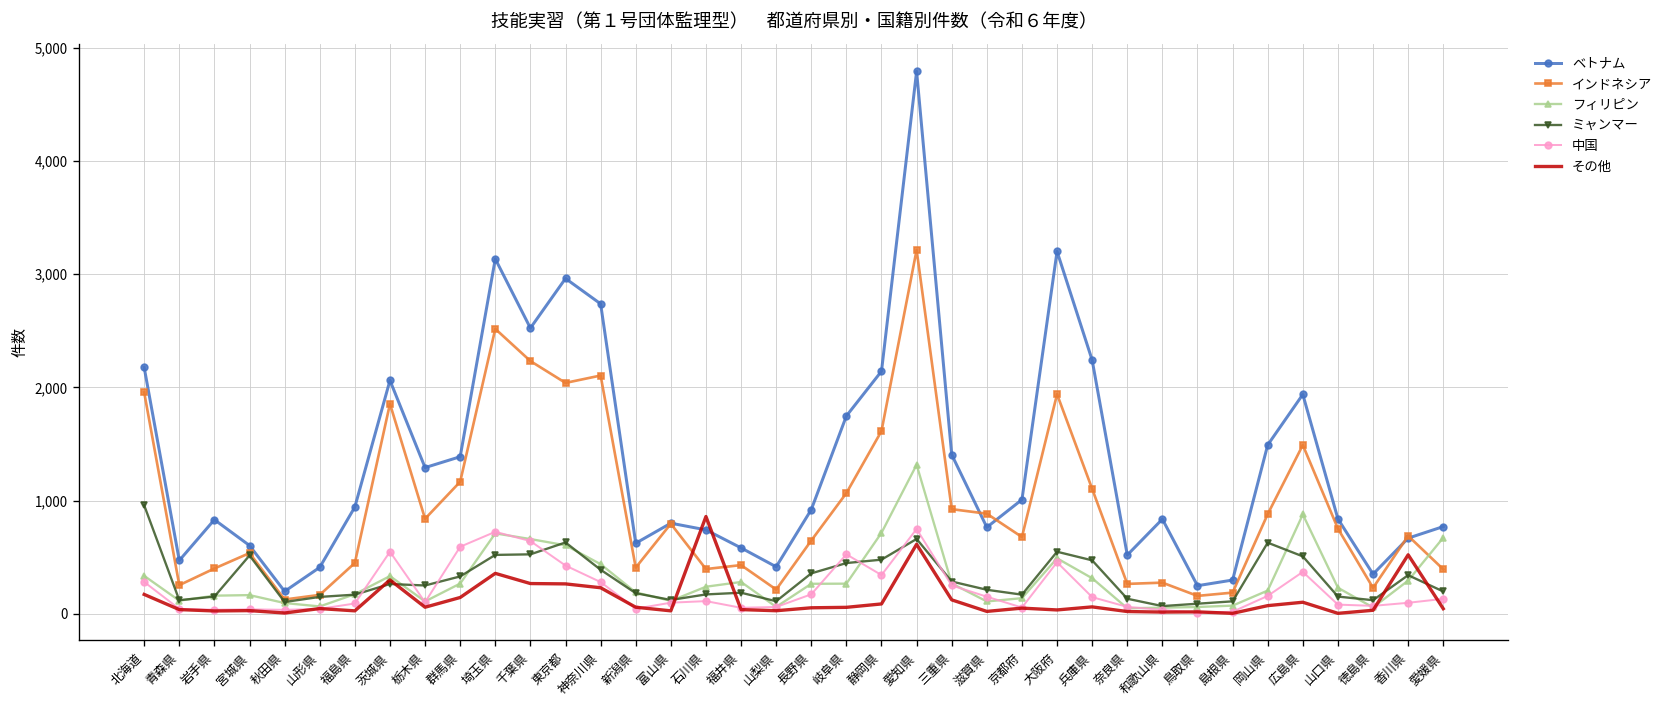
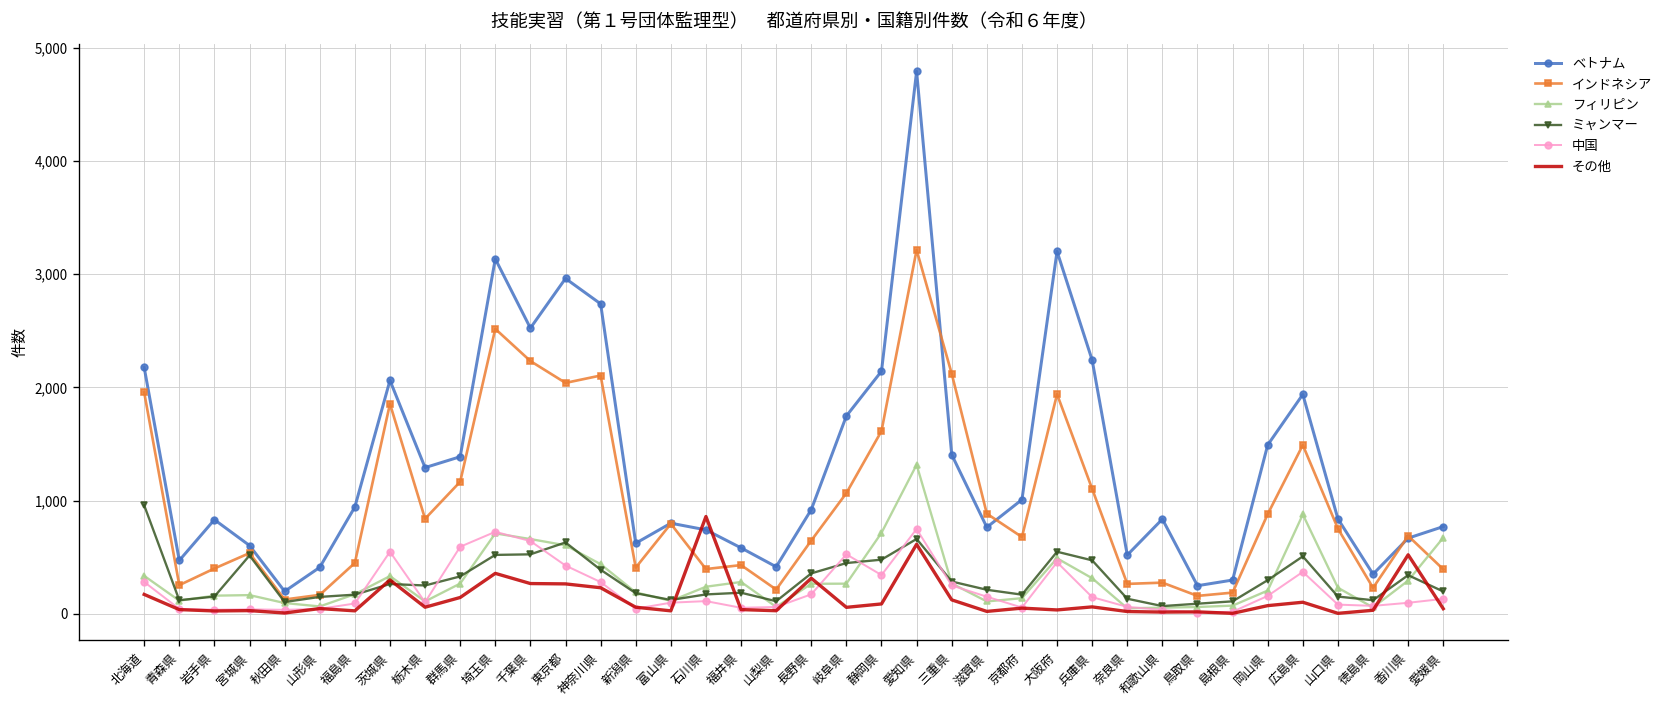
  {
    "ベトナム": {
      "北海道": "2,200",
      "青森県": "500",
      "岩手県": "800",
      "宮城県": "600",
      "秋田県": "200",
      "山形県": "400",
      "福島県": "900",
      "茨城県": "2,100",
      "栃木県": "1,300",
      "群馬県": "1,400",
      "埼玉県": "3,100",
      "千葉県": "2,500",
      "東京都": "3,000",
      "神奈川県": "2,700",
      "新潟県": "600",
      "石川県": "700",
      "福井県": "600",
      "山梨県": "400",
      "長野県": "900",
      "岐阜県": "1,700",
      "静岡県": "2,100",
      "愛知県": "4,800",
      "三重県": "1,400",
      "滋賀県": "800",
      "京都府": "1,000",
      "大阪府": "3,200",
      "兵庫県": "2,200",
      "奈良県": "500",
      "和歌山県": "800",
      "鳥取県": "200",
      "島根県": "300",
      "岡山県": "1,500",
      "広島県": "1,900",
      "山口県": "800",
      "徳島県": "400",
      "愛媛県": "800"
    },
    "インドネシア": {
      "北海道": "2,000",
      "青森県": "300",
      "岩手県": "400",
      "福島県": "500",
      "茨城県": "1,900",
      "栃木県": "800",
      "群馬県": "1,200",
      "埼玉県": "2,500",
      "千葉県": "2,200",
      "東京都": "2,000",
      "神奈川県": "2,100",
      "新潟県": "400",
      "石川県": "400",
      "福井県": "400",
      "山梨県": "200",
      "長野県": "600",
      "岐阜県": "1,100",
      "静岡県": "1,600",
      "愛知県": "3,200",
-     "三重県": "900",
+     "三重県": "2,100",
      "滋賀県": "900",
      "京都府": "700",
      "大阪府": "1,900",
      "兵庫県": "1,100",
      "奈良県": "300",
      "和歌山県": "300",
      "鳥取県": "200",
      "島根県": "200",
      "岡山県": "900",
      "広島県": "1,500",
      "山口県": "800",
      "徳島県": "200",
      "愛媛県": "400"
    },
    "フィリピン": {
      "北海道": "300",
      "宮城県": "200",
      "茨城県": "300",
      "群馬県": "300",
      "神奈川県": "400",
      "石川県": "200",
      "福井県": "300",
      "長野県": "300",
      "岐阜県": "300",
      "静岡県": "700",
      "愛知県": "1,300",
      "滋賀県": "100",
      "京都府": "100",
      "大阪府": "500",
      "兵庫県": "300",
      "鳥取県": "100",
      "島根県": "100",
      "岡山県": "200",
      "広島県": "900",
      "山口県": "200",
      "香川県": "300",
      "愛媛県": "700"
    },
    "ミャンマー": {
      "北海道": "1,000",
      "茨城県": "300",
      "栃木県": "300",
      "群馬県": "300",
      "埼玉県": "500",
      "千葉県": "500",
      "神奈川県": "400",
      "石川県": "200",
      "福井県": "200",
      "山梨県": "100",
      "長野県": "400",
      "岐阜県": "400",
      "静岡県": "500",
      "愛知県": "700",
      "滋賀県": "200",
      "京都府": "200",
      "大阪府": "500",
      "兵庫県": "500",
      "奈良県": "100",
      "鳥取県": "100",
      "島根県": "100",
-     "岡山県": "600",
+     "岡山県": "300",
      "広島県": "500",
      "山口県": "200",
      "徳島県": "100",
      "香川県": "300",
      "愛媛県": "200"
    },
    "中国": {
      "北海道": "300",
      "秋田県": "0",
      "福島県": "100",
      "茨城県": "500",
      "群馬県": "600",
      "東京都": "400",
      "神奈川県": "300",
      "石川県": "100",
      "長野県": "200",
      "岐阜県": "500",
      "静岡県": "300",
      "愛知県": "800",
      "滋賀県": "200",
      "大阪府": "500",
      "兵庫県": "100",
      "岡山県": "200",
      "広島県": "400",
      "山口県": "100",
      "香川県": "100",
      "愛媛県": "100"
    },
    "その他": {
      "北海道": "200",
      "秋田県": "0",
      "福島県": "0",
      "茨城県": "300",
      "栃木県": "100",
      "群馬県": "100",
      "埼玉県": "400",
      "千葉県": "300",
      "東京都": "300",
      "神奈川県": "200",
      "富山県": "0",
      "石川県": "900",
      "山梨県": "0",
-     "長野県": "100",
+     "長野県": "300",
      "岐阜県": "100",
      "静岡県": "100",
      "愛知県": "600",
      "三重県": "100",
      "滋賀県": "0",
      "大阪府": "0",
      "兵庫県": "100",
      "奈良県": "0",
      "岡山県": "100",
      "広島県": "100",
      "山口県": "0",
      "香川県": "500",
      "愛媛県": "0"
    }
  }
